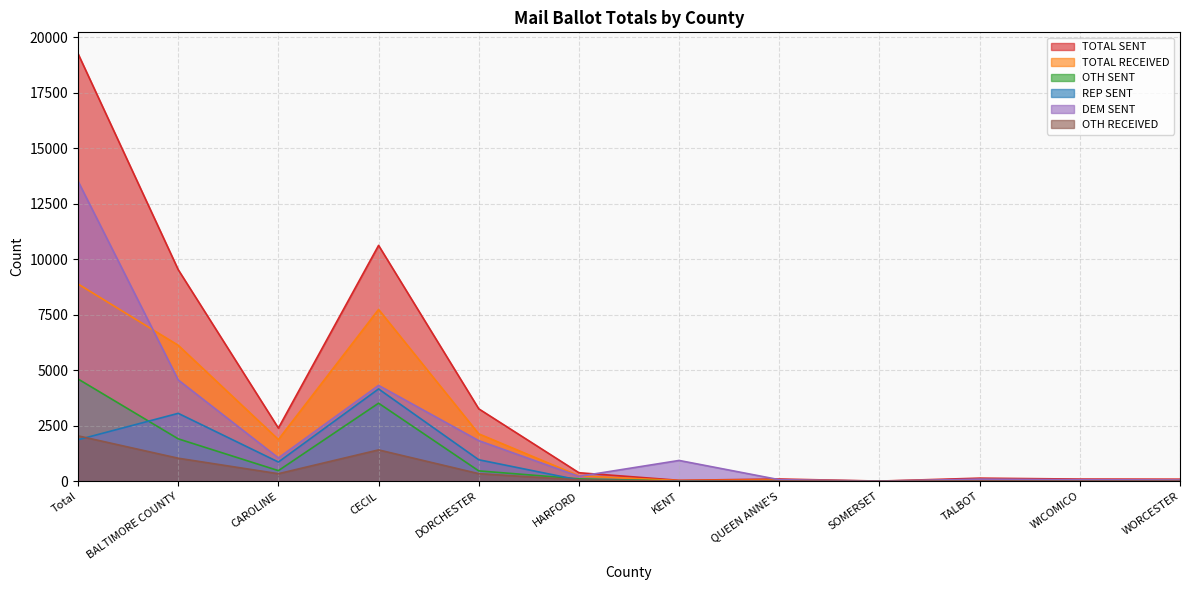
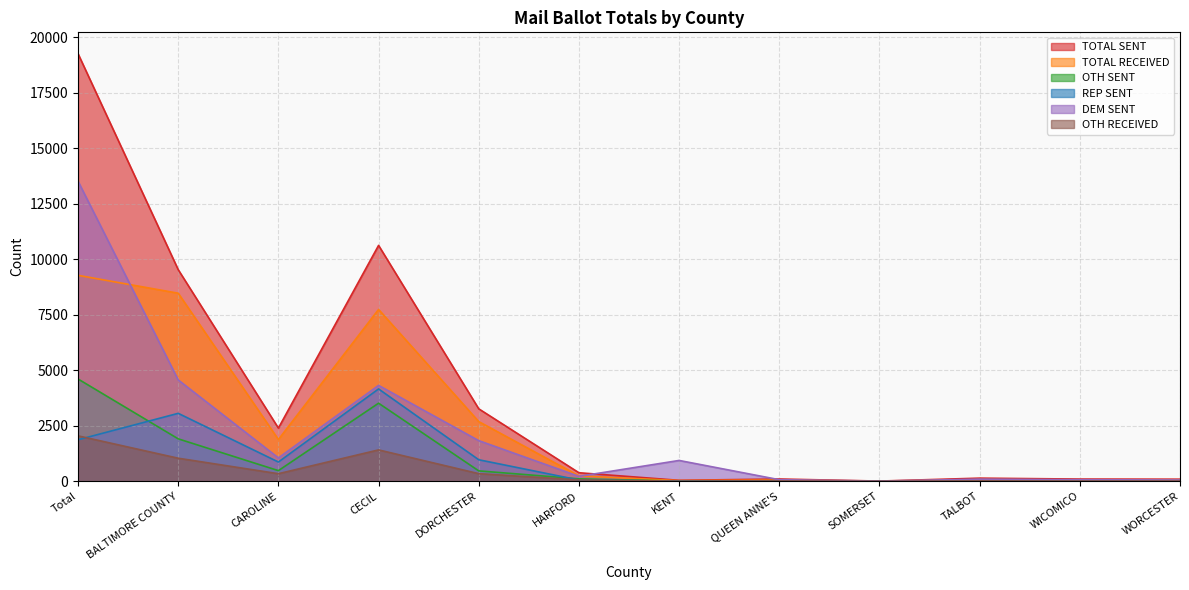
  {
    "TOTAL SENT": {
      "Total": 19300,
      "BALTIMORE COUNTY": 9500,
      "CAROLINE": 2400,
      "CECIL": 10600,
      "DORCHESTER": 3300,
      "HARFORD": 400
    },
    "TOTAL RECEIVED": {
-     "Total": 8900,
-     "BALTIMORE COUNTY": 6100,
+     "Total": 9300,
+     "BALTIMORE COUNTY": 8500,
      "CAROLINE": 1900,
      "CECIL": 7700,
-     "DORCHESTER": 2100
+     "DORCHESTER": 2700
    },
    "OTH SENT": {
      "Total": 4600,
      "BALTIMORE COUNTY": 1900,
      "CAROLINE": 500,
      "CECIL": 3500,
      "DORCHESTER": 500
    },
    "REP SENT": {
      "Total": 1900,
      "BALTIMORE COUNTY": 3100,
      "CAROLINE": 900,
      "CECIL": 4200,
      "DORCHESTER": 1000
    },
    "DEM SENT": {
      "Total": 13500,
      "BALTIMORE COUNTY": 4600,
      "CAROLINE": 1100,
      "CECIL": 4300,
      "DORCHESTER": 1800,
      "KENT": 900
    },
    "OTH RECEIVED": {
      "Total": 2000,
      "BALTIMORE COUNTY": 1000,
      "CAROLINE": 300,
      "CECIL": 1400,
      "DORCHESTER": 300
    }
  }
